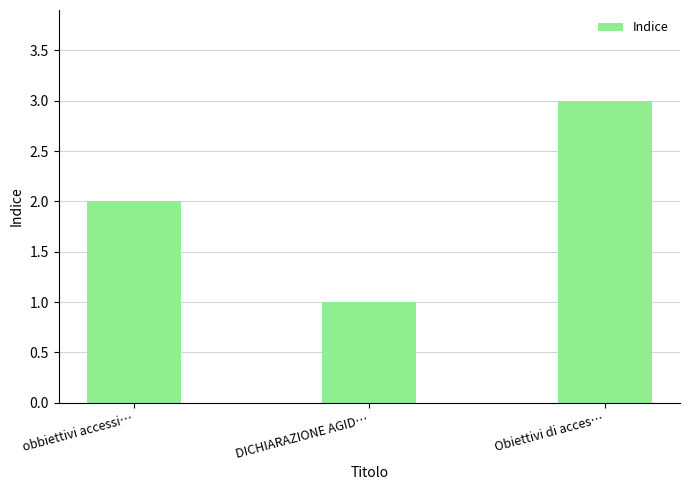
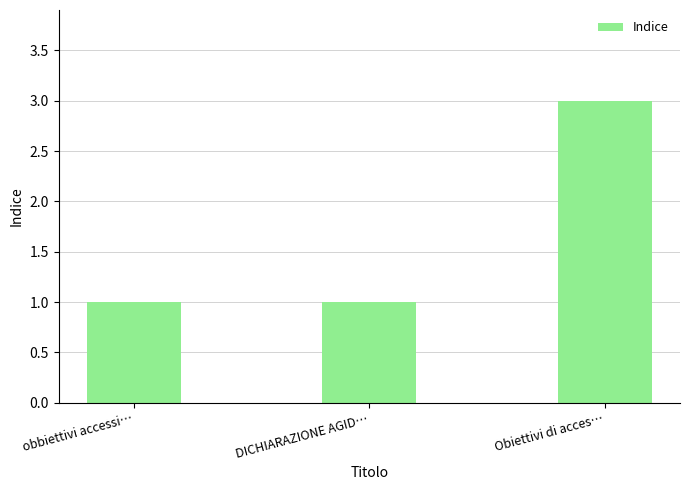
  {
-   "obbiettivi accessi…": 2,
+   "obbiettivi accessi…": 1,
    "DICHIARAZIONE AGID…": 1,
    "Obiettivi di acces…": 3
  }
